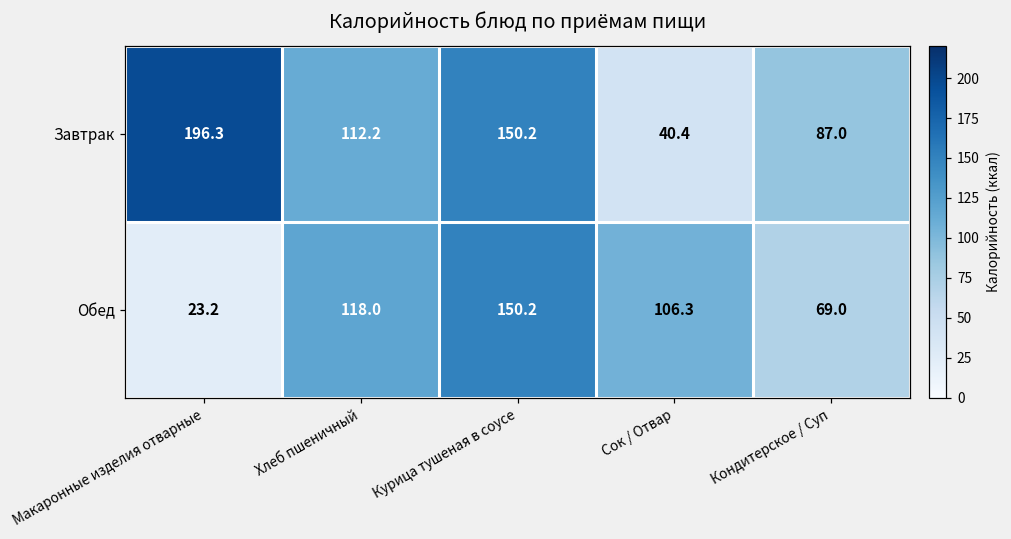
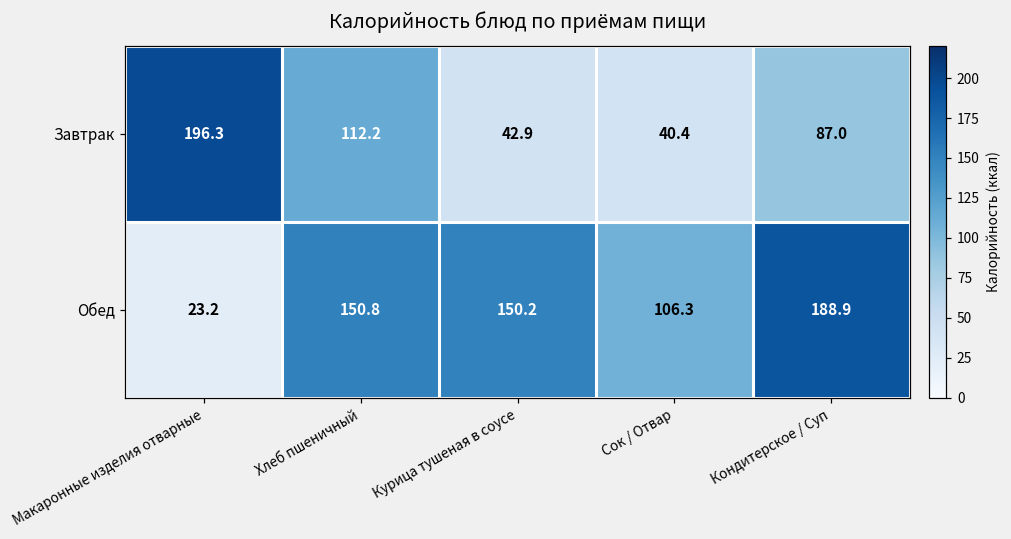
  {
    "Завтрак": {
      "Макаронные изделия отварные": 196.3,
      "Хлеб пшеничный": 112.2,
-     "Курица тушеная в соусе": 150.2,
+     "Курица тушеная в соусе": 42.9,
      "Сок / Отвар": 40.4,
      "Кондитерское / Суп": 87.0
    },
    "Обед": {
      "Макаронные изделия отварные": 23.2,
-     "Хлеб пшеничный": 118.0,
+     "Хлеб пшеничный": 150.8,
      "Курица тушеная в соусе": 150.2,
      "Сок / Отвар": 106.3,
-     "Кондитерское / Суп": 69.0
+     "Кондитерское / Суп": 188.9
    }
  }
